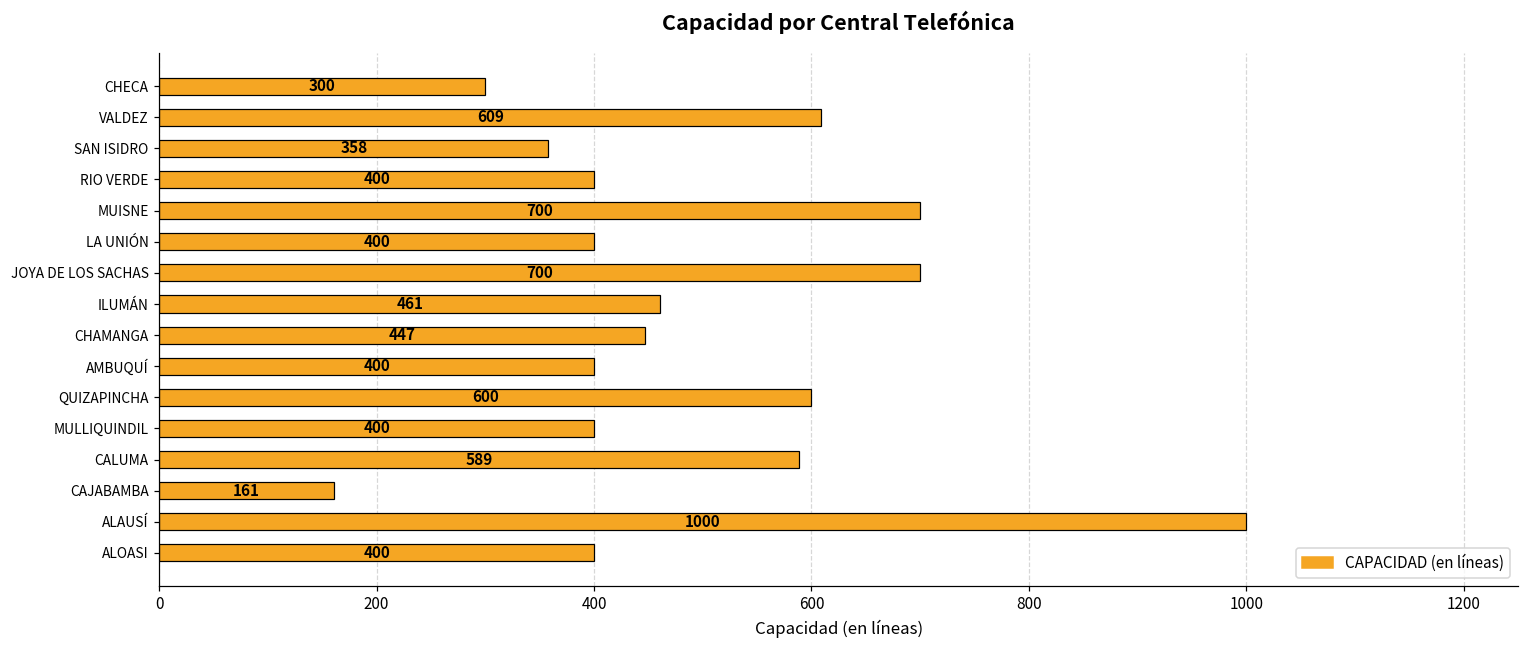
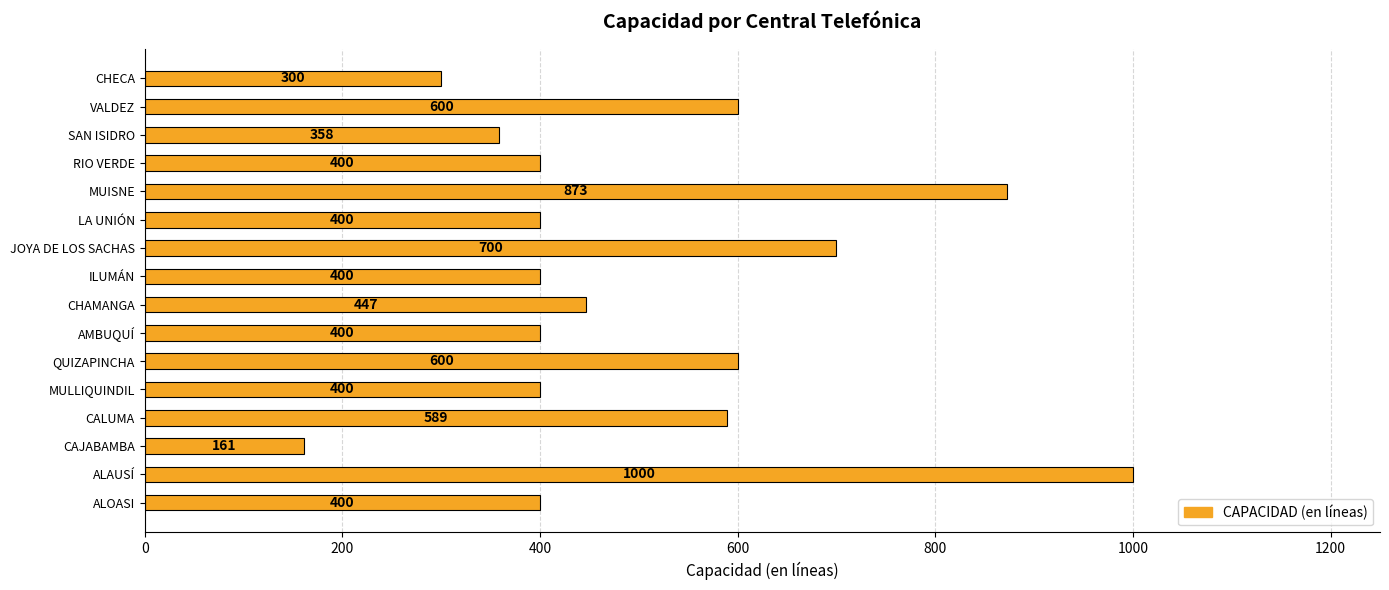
  {
    "CHECA": 300,
-   "VALDEZ": 609,
+   "VALDEZ": 600,
    "SAN ISIDRO": 358,
    "RIO VERDE": 400,
-   "MUISNE": 700,
+   "MUISNE": 873,
    "LA UNIÓN": 400,
    "JOYA DE LOS SACHAS": 700,
-   "ILUMÁN": 461,
+   "ILUMÁN": 400,
    "CHAMANGA": 447,
    "AMBUQUÍ": 400,
    "QUIZAPINCHA": 600,
    "MULLIQUINDIL": 400,
    "CALUMA": 589,
    "CAJABAMBA": 161,
    "ALAUSÍ": 1000,
    "ALOASI": 400
  }
